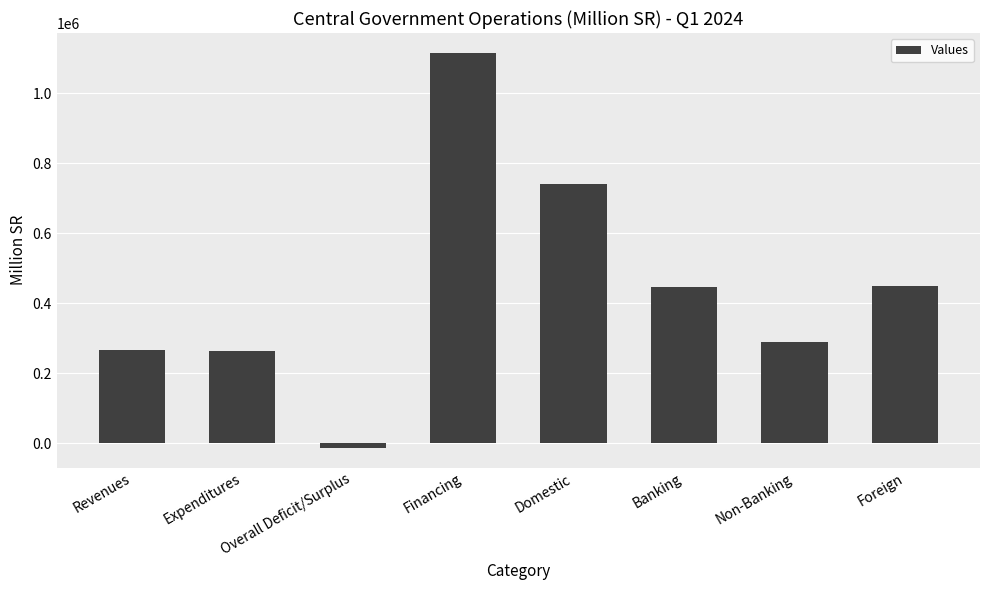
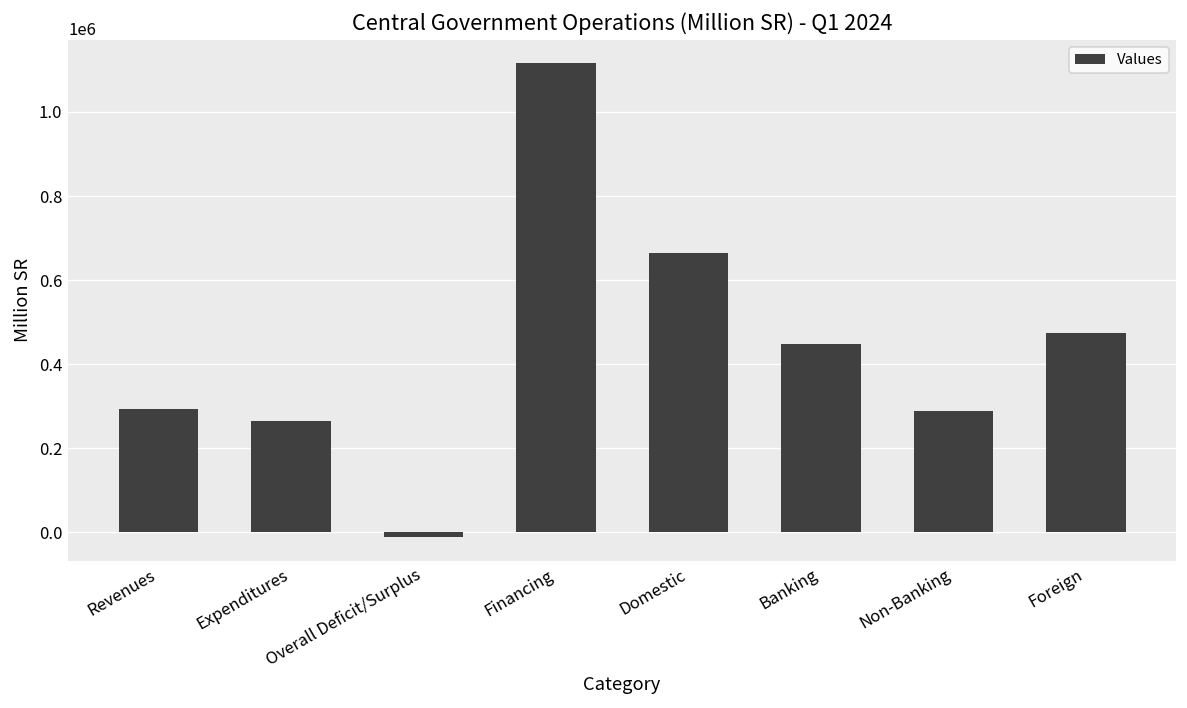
  {
-   "Revenues": 270000,
+   "Revenues": 290000,
    "Expenditures": 270000,
    "Overall Deficit/Surplus": -10000,
    "Financing": 1120000,
-   "Domestic": 740000,
+   "Domestic": 670000,
    "Banking": 450000,
    "Non-Banking": 290000,
-   "Foreign": 450000
+   "Foreign": 470000
  }
